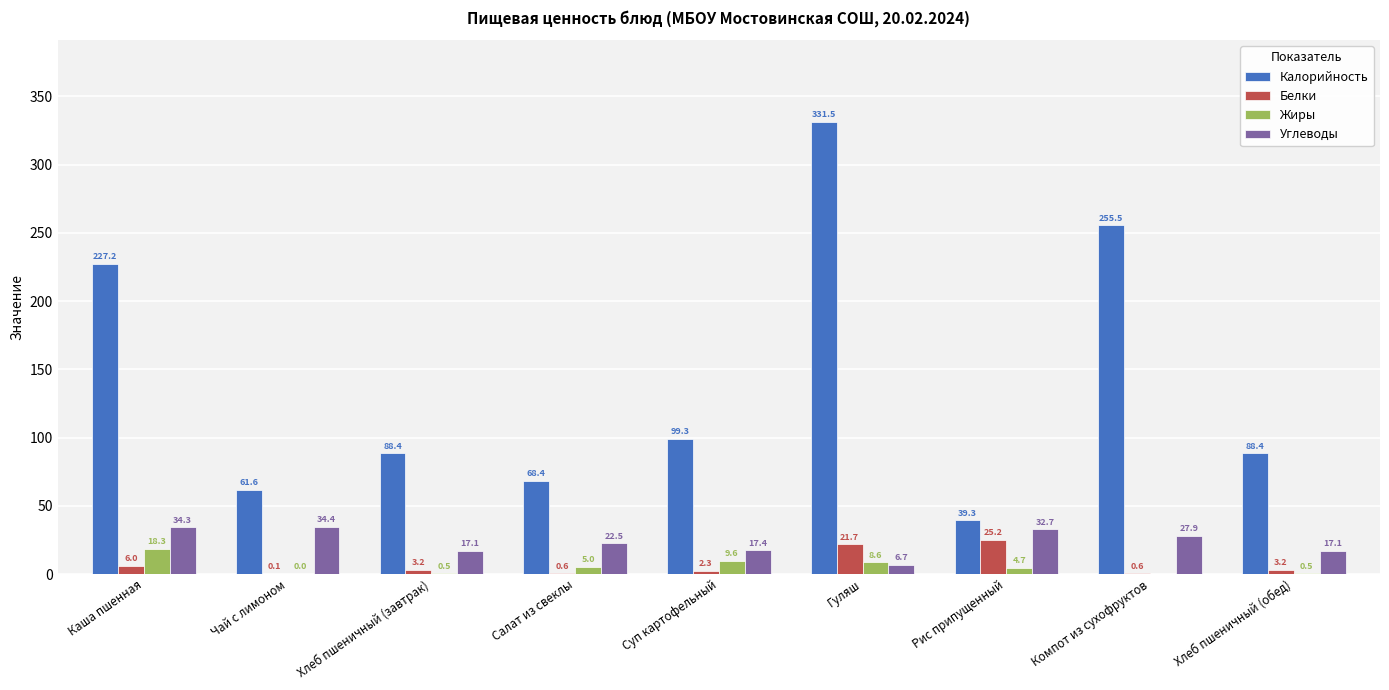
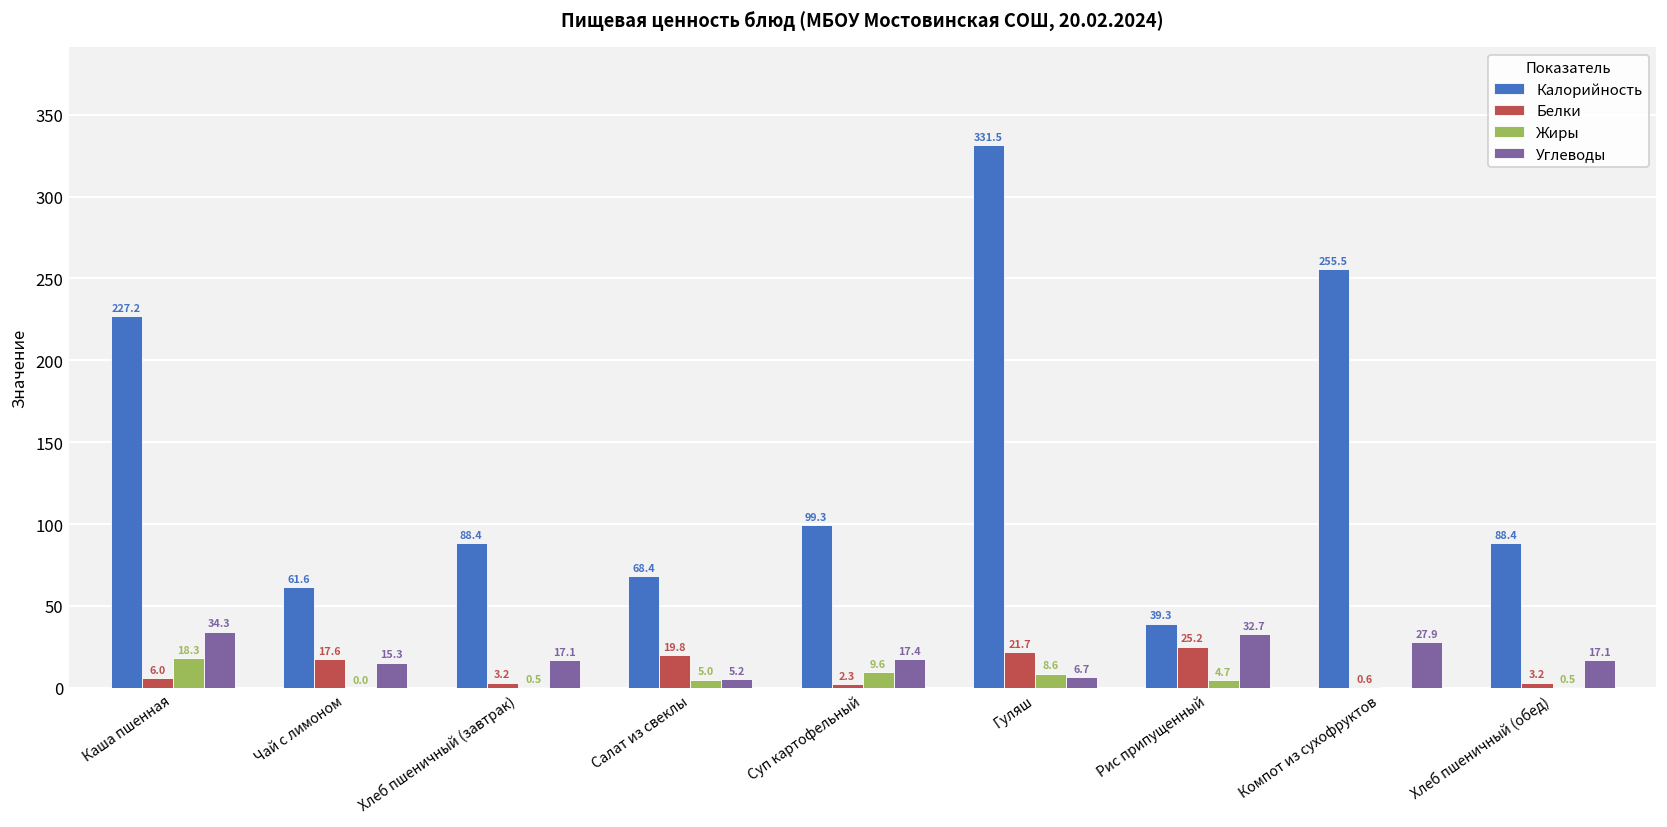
  {
    "Калорийность": {
      "Каша пшенная": 227.2,
      "Чай с лимоном": 61.6,
      "Хлеб пшеничный (завтрак)": 88.4,
      "Салат из свеклы": 68.4,
      "Суп картофельный": 99.3,
      "Гуляш": 331.5,
      "Рис припущенный": 39.3,
      "Компот из сухофруктов": 255.5,
      "Хлеб пшеничный (обед)": 88.4
    },
    "Белки": {
      "Каша пшенная": 6.0,
-     "Чай с лимоном": 0.1,
+     "Чай с лимоном": 17.6,
      "Хлеб пшеничный (завтрак)": 3.2,
-     "Салат из свеклы": 0.6,
+     "Салат из свеклы": 19.8,
      "Суп картофельный": 2.3,
      "Гуляш": 21.7,
      "Рис припущенный": 25.2,
      "Компот из сухофруктов": 0.6,
      "Хлеб пшеничный (обед)": 3.2
    },
    "Жиры": {
      "Каша пшенная": 18.3,
      "Чай с лимоном": 0.0,
      "Хлеб пшеничный (завтрак)": 0.5,
      "Салат из свеклы": 5.0,
      "Суп картофельный": 9.6,
      "Гуляш": 8.6,
      "Рис припущенный": 4.7,
      "Хлеб пшеничный (обед)": 0.5
    },
    "Углеводы": {
      "Каша пшенная": 34.3,
-     "Чай с лимоном": 34.4,
+     "Чай с лимоном": 15.3,
      "Хлеб пшеничный (завтрак)": 17.1,
-     "Салат из свеклы": 22.5,
+     "Салат из свеклы": 5.2,
      "Суп картофельный": 17.4,
      "Гуляш": 6.7,
      "Рис припущенный": 32.7,
      "Компот из сухофруктов": 27.9,
      "Хлеб пшеничный (обед)": 17.1
    }
  }
